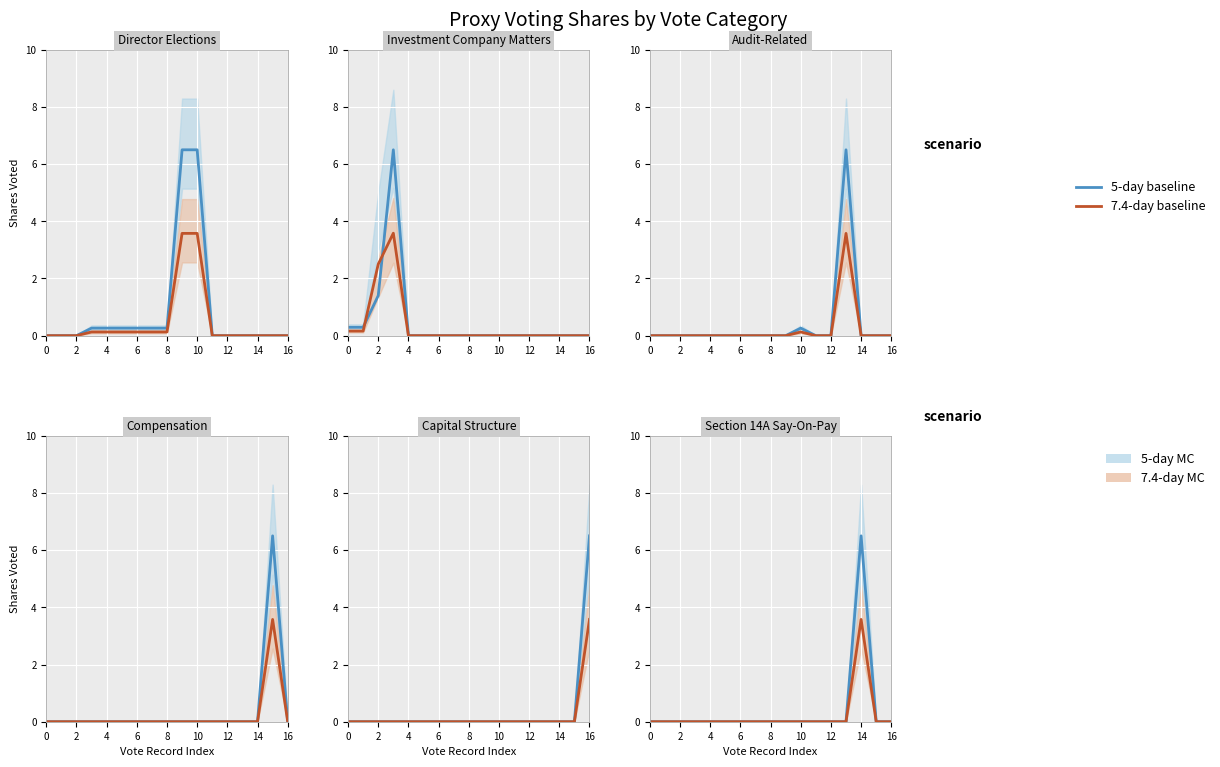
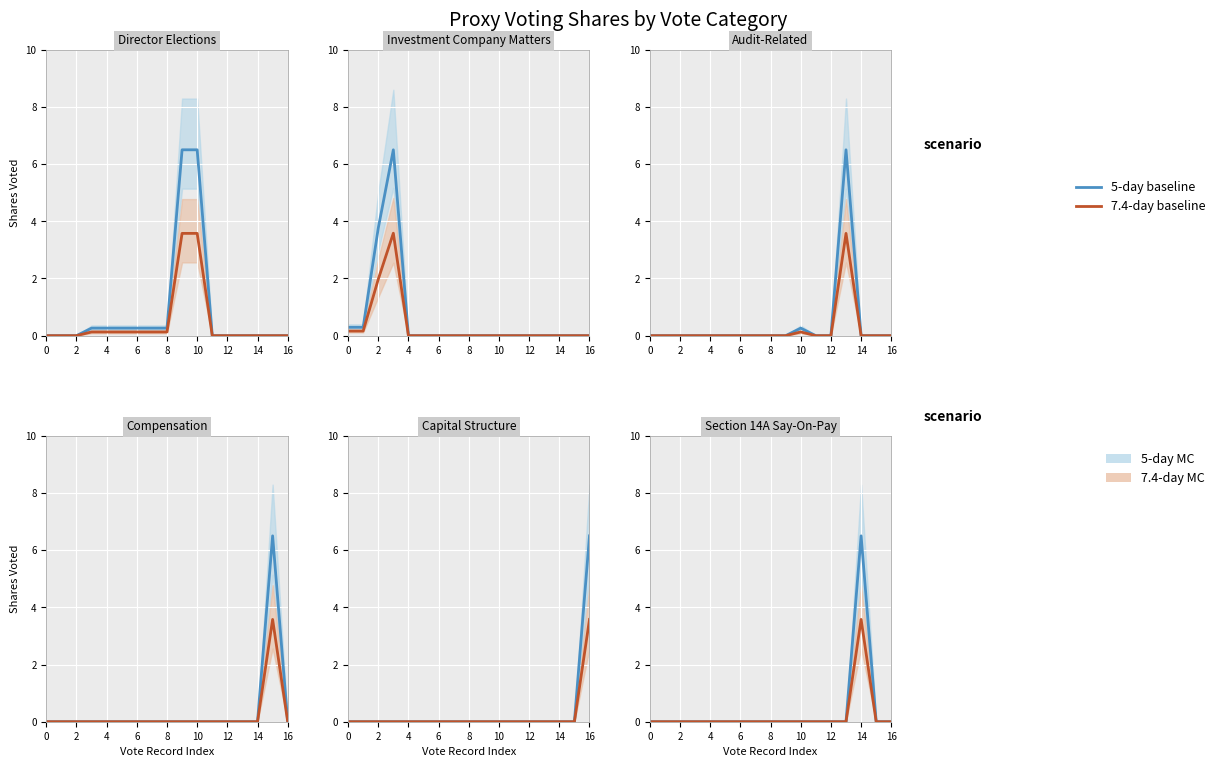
  {
    "Director Elections": {
      "5-day baseline": {
        "10": 6.5
      },
      "7.4-day baseline": {
        "10": 3.6
      }
    },
    "Investment Company Matters": {
      "5-day baseline": {
-       "2": 1.4
+       "2": 3.8
      },
      "7.4-day baseline": {
-       "2": 2.5
+       "2": 2.0
      }
    },
    "Capital Structure": {
      "5-day baseline": {
        "16": 6.5
      },
      "7.4-day baseline": {
        "16": 3.6
      }
    },
    "Section 14A Say-On-Pay": {
      "5-day baseline": {
        "14": 6.5
      },
      "7.4-day baseline": {
        "14": 3.6
      }
    }
  }
